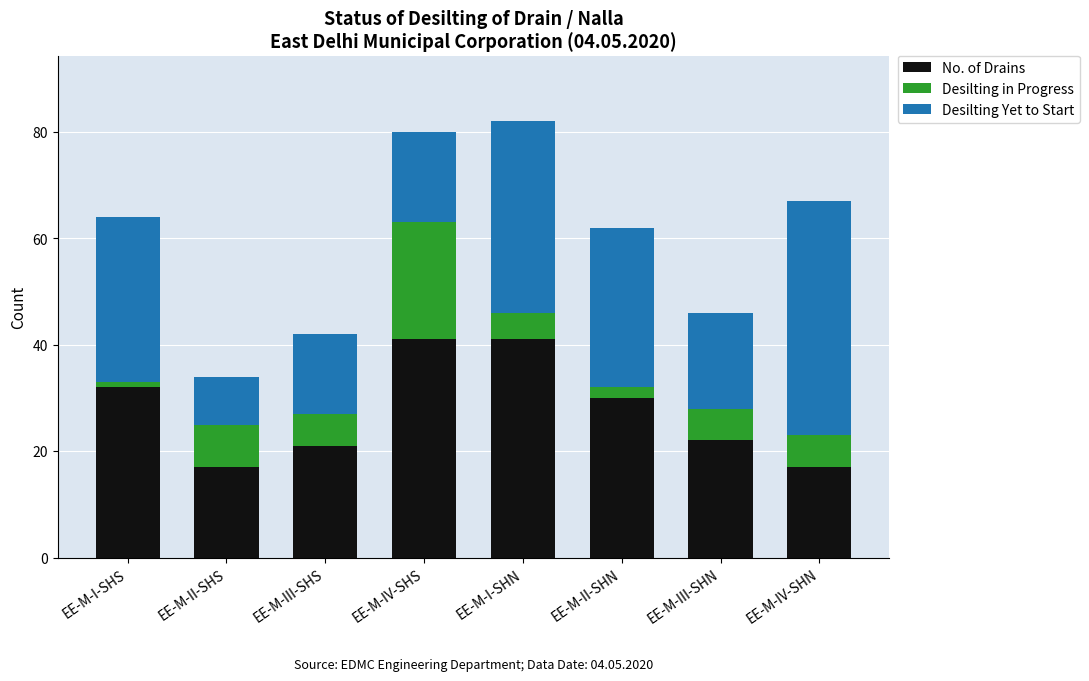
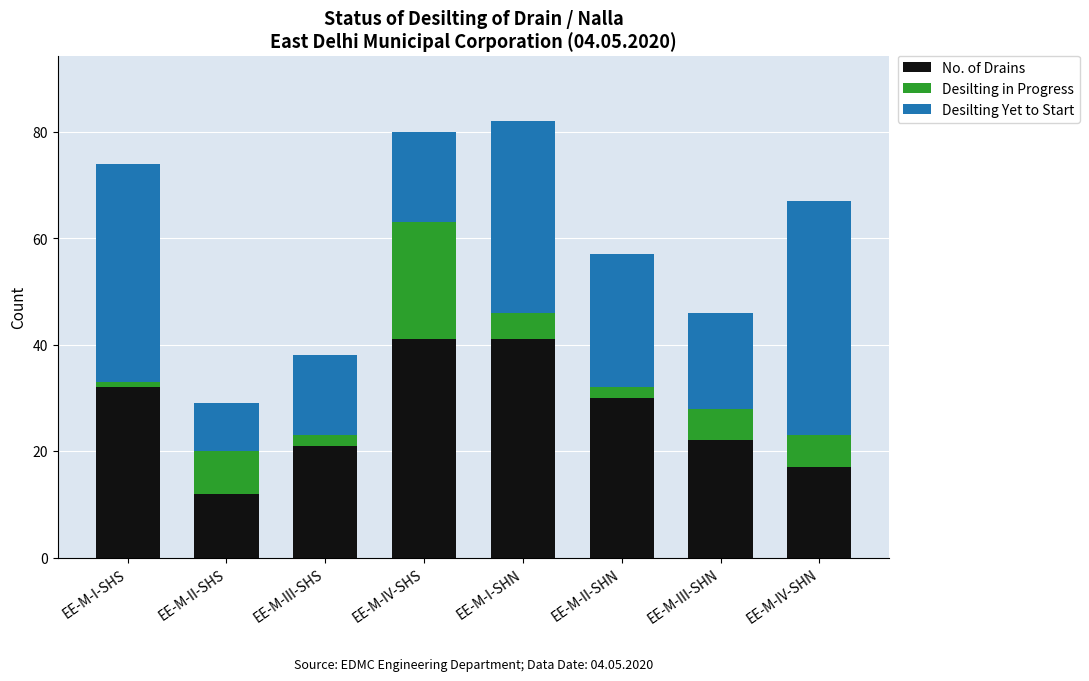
  {
    "No. of Drains": {
      "EE-M-I-SHS": 32,
-     "EE-M-II-SHS": 17,
+     "EE-M-II-SHS": 12,
      "EE-M-III-SHS": 21,
      "EE-M-IV-SHS": 41,
      "EE-M-I-SHN": 41,
      "EE-M-II-SHN": 30,
      "EE-M-III-SHN": 22,
      "EE-M-IV-SHN": 17
    },
    "Desilting in Progress": {
      "EE-M-I-SHS": 1,
      "EE-M-II-SHS": 8,
-     "EE-M-III-SHS": 6,
+     "EE-M-III-SHS": 2,
      "EE-M-IV-SHS": 22,
      "EE-M-I-SHN": 5,
      "EE-M-II-SHN": 2,
      "EE-M-III-SHN": 6,
      "EE-M-IV-SHN": 6
    },
    "Desilting Yet to Start": {
-     "EE-M-I-SHS": 31,
+     "EE-M-I-SHS": 41,
      "EE-M-II-SHS": 9,
      "EE-M-III-SHS": 15,
      "EE-M-IV-SHS": 17,
      "EE-M-I-SHN": 36,
-     "EE-M-II-SHN": 30,
+     "EE-M-II-SHN": 25,
      "EE-M-III-SHN": 18,
      "EE-M-IV-SHN": 44
    }
  }
